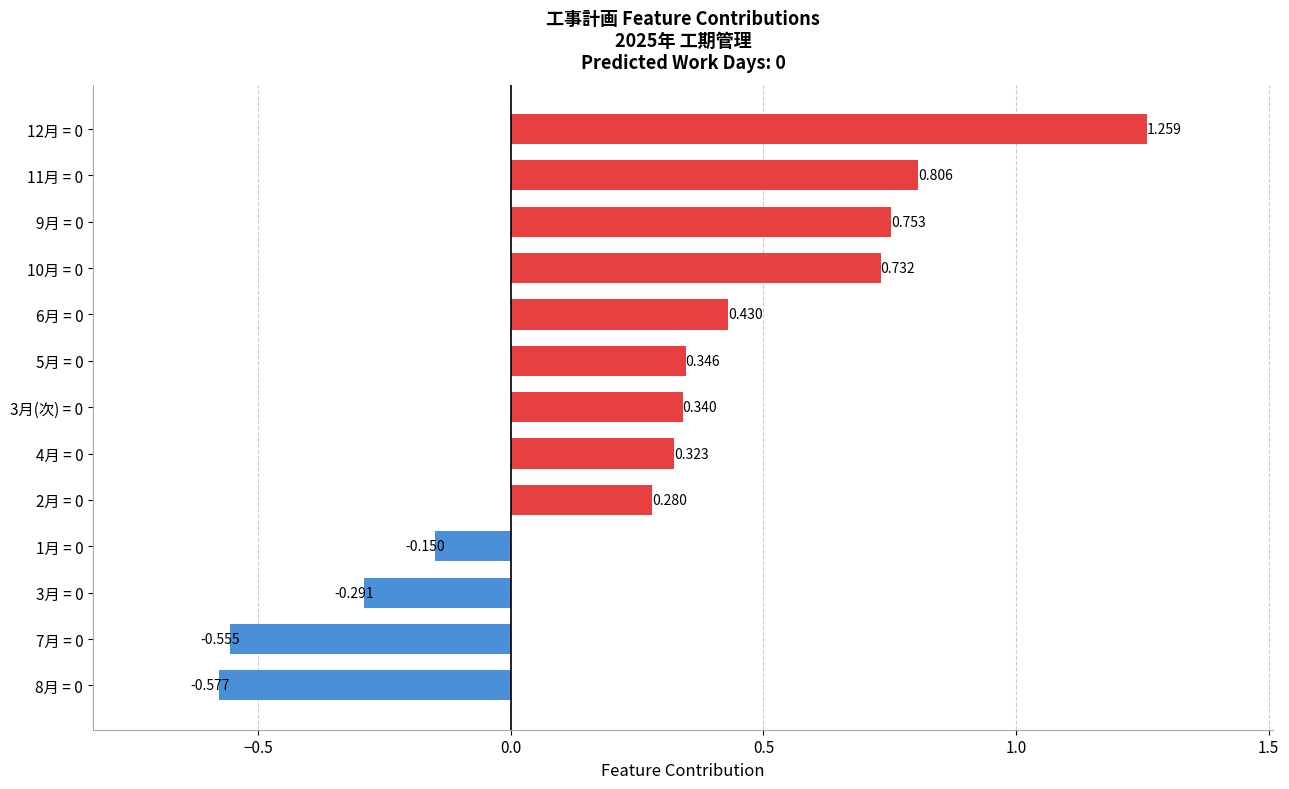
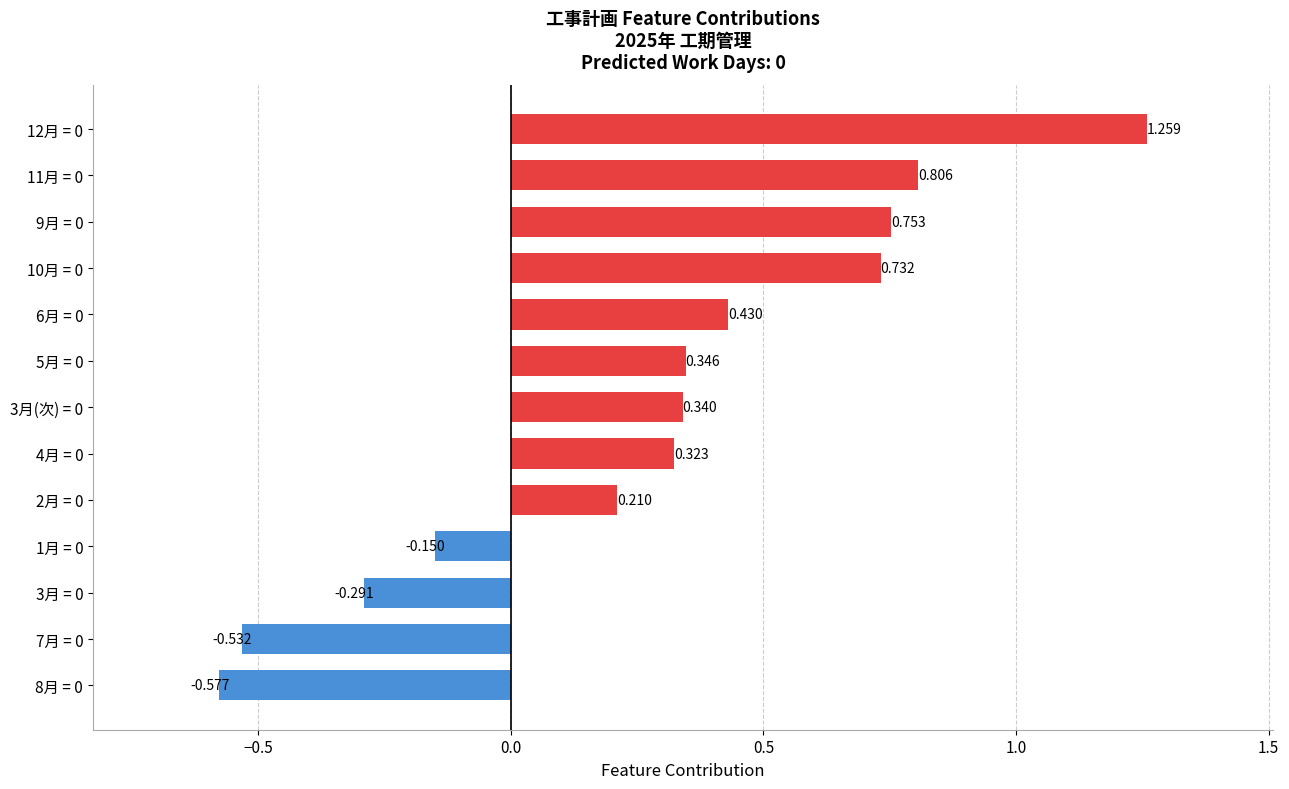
  {
    "12月 = 0": 1.259,
    "11月 = 0": 0.806,
    "9月 = 0": 0.753,
    "10月 = 0": 0.732,
    "6月 = 0": 0.430,
    "5月 = 0": 0.346,
    "3月(次) = 0": 0.340,
    "4月 = 0": 0.323,
-   "2月 = 0": 0.280,
+   "2月 = 0": 0.210,
    "1月 = 0": -0.150,
    "3月 = 0": -0.291,
-   "7月 = 0": -0.555,
+   "7月 = 0": -0.532,
    "8月 = 0": -0.577
  }
